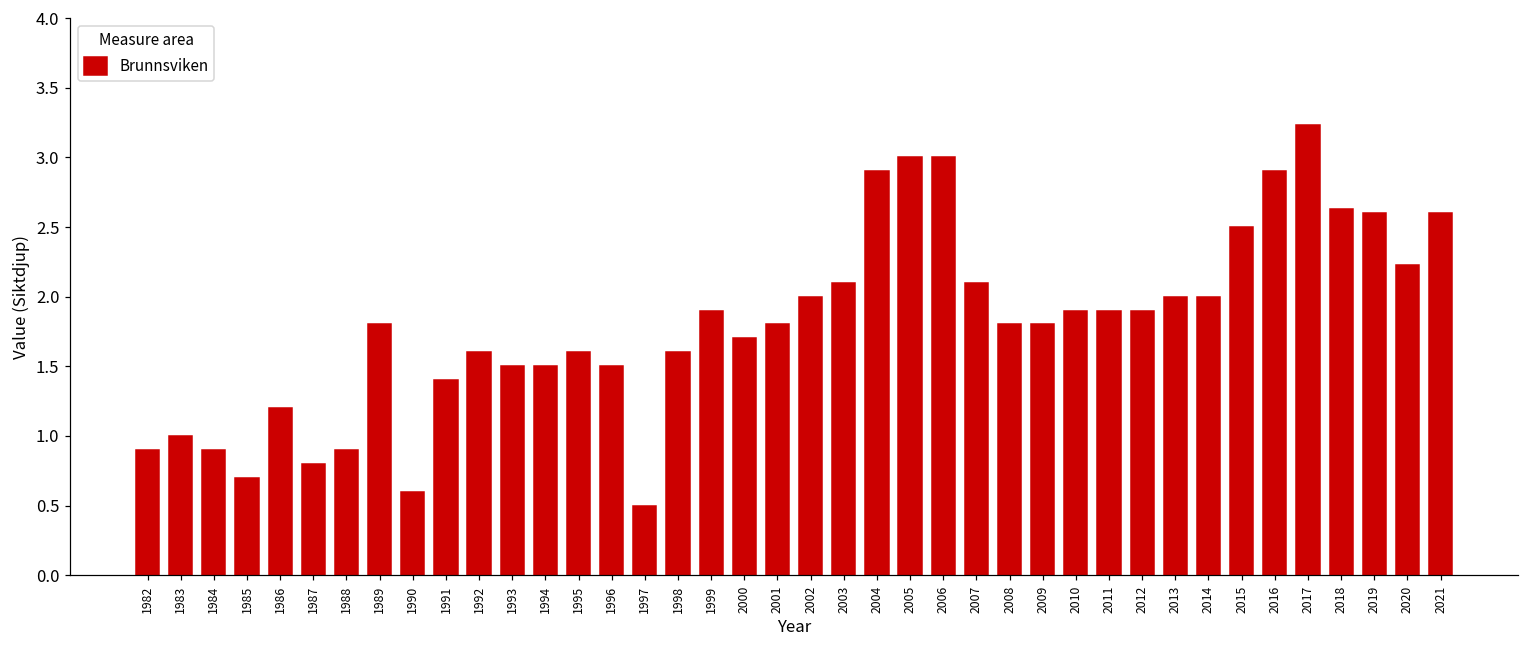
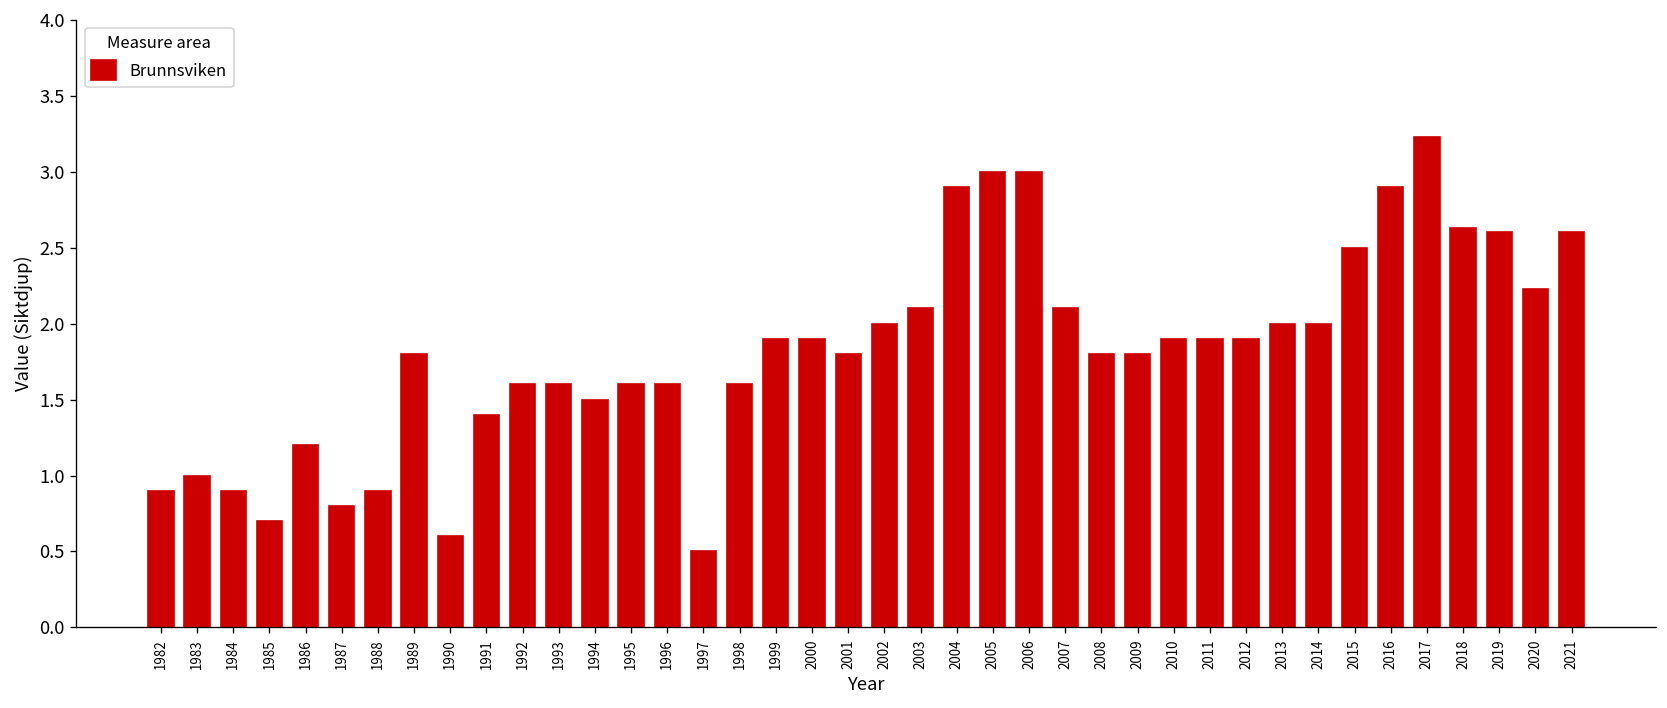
  {
    "1982": 0.9,
    "1983": 1.0,
    "1984": 0.9,
    "1985": 0.7,
    "1986": 1.2,
    "1987": 0.8,
    "1988": 0.9,
    "1989": 1.8,
    "1990": 0.6,
    "1991": 1.4,
    "1992": 1.6,
-   "1993": 1.5,
+   "1993": 1.6,
    "1994": 1.5,
    "1995": 1.6,
-   "1996": 1.5,
+   "1996": 1.6,
    "1997": 0.5,
    "1998": 1.6,
    "1999": 1.9,
-   "2000": 1.7,
+   "2000": 1.9,
    "2001": 1.8,
    "2002": 2.0,
    "2003": 2.1,
    "2004": 2.9,
    "2005": 3.0,
    "2006": 3.0,
    "2007": 2.1,
    "2008": 1.8,
    "2009": 1.8,
    "2010": 1.9,
    "2011": 1.9,
    "2012": 1.9,
    "2013": 2.0,
    "2014": 2.0,
    "2015": 2.5,
    "2016": 2.9,
    "2017": 3.23,
    "2018": 2.63,
    "2019": 2.6,
    "2020": 2.23,
    "2021": 2.6
  }
